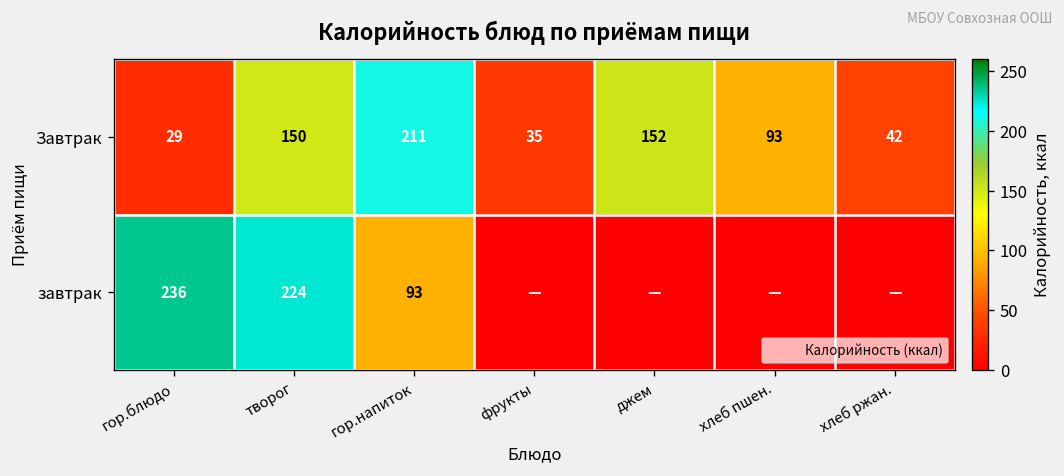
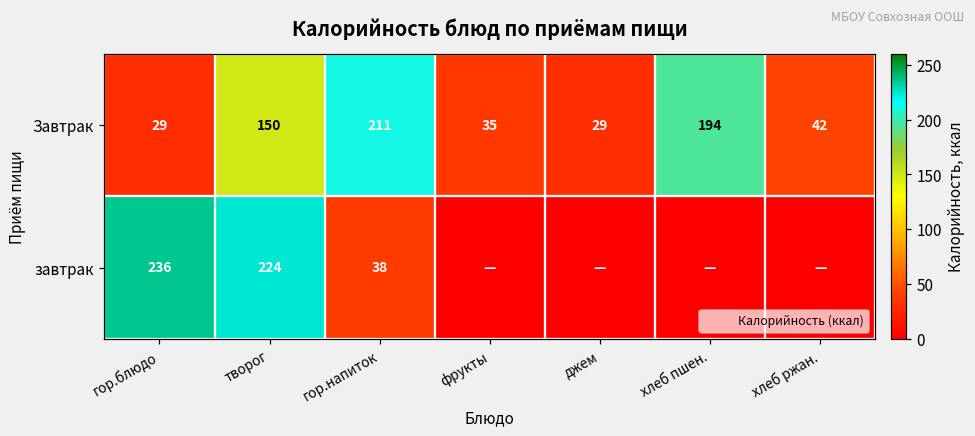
  {
    "Завтрак": {
      "гор.блюдо": 29,
      "творог": 150,
      "гор.напиток": 211,
      "фрукты": 35,
-     "джем": 152,
-     "хлеб пшен.": 93,
+     "джем": 29,
+     "хлеб пшен.": 194,
      "хлеб ржан.": 42
    },
    "завтрак": {
      "гор.блюдо": 236,
      "творог": 224,
-     "гор.напиток": 93
+     "гор.напиток": 38
    }
  }
